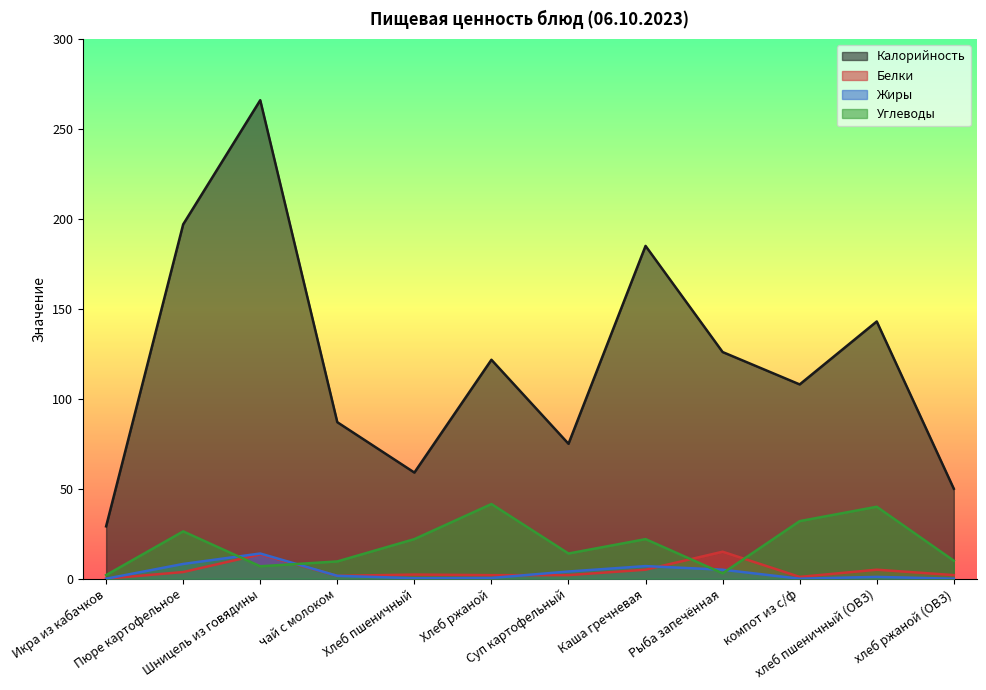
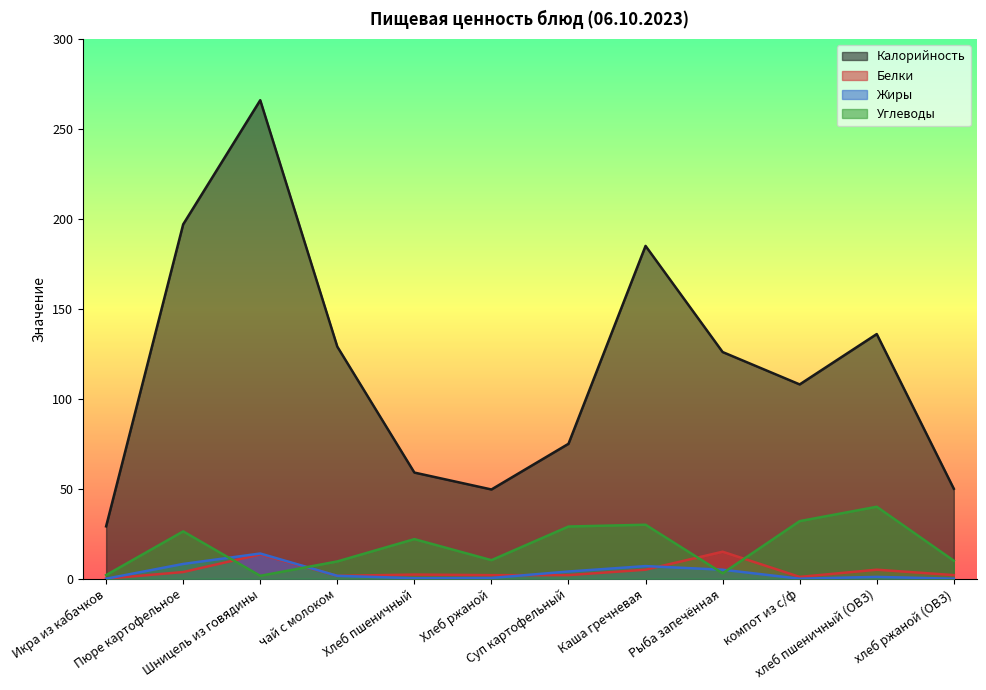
  {
    "Калорийность": {
      "Икра из кабачков": 29,
      "Пюре картофельное": 197,
      "Шницель из говядины": 266,
-     "чай с молоком": 87,
+     "чай с молоком": 129,
      "Хлеб пшеничный": 59,
-     "Хлеб ржаной": 122,
+     "Хлеб ржаной": 50,
      "Суп картофельный": 75,
      "Каша гречневая": 185,
      "Рыба запечённая": 126,
      "компот из с/ф": 108,
-     "хлеб пшеничный (ОВЗ)": 143,
+     "хлеб пшеничный (ОВЗ)": 136,
      "хлеб ржаной (ОВЗ)": 50
    },
    "Белки": {
      "Пюре картофельное": 4,
      "Хлеб пшеничный": 2,
      "Хлеб ржаной": 2,
      "Суп картофельный": 2,
      "Каша гречневая": 5,
      "Рыба запечённая": 15,
      "хлеб пшеничный (ОВЗ)": 5,
      "хлеб ржаной (ОВЗ)": 2
    },
    "Жиры": {
      "Пюре картофельное": 8,
      "Хлеб пшеничный": 0,
      "Хлеб ржаной": 0,
      "Суп картофельный": 4,
      "Каша гречневая": 7,
      "Рыба запечённая": 5,
      "хлеб пшеничный (ОВЗ)": 1,
      "хлеб ржаной (ОВЗ)": 0
    },
    "Углеводы": {
      "Икра из кабачков": 2,
      "Пюре картофельное": 26,
-     "Шницель из говядины": 7,
+     "Шницель из говядины": 2,
      "чай с молоком": 10,
      "Хлеб пшеничный": 22,
-     "Хлеб ржаной": 42,
-     "Суп картофельный": 14,
-     "Каша гречневая": 22,
+     "Хлеб ржаной": 10,
+     "Суп картофельный": 29,
+     "Каша гречневая": 30,
      "Рыба запечённая": 3,
      "компот из с/ф": 32,
      "хлеб пшеничный (ОВЗ)": 40,
      "хлеб ржаной (ОВЗ)": 10
    }
  }
